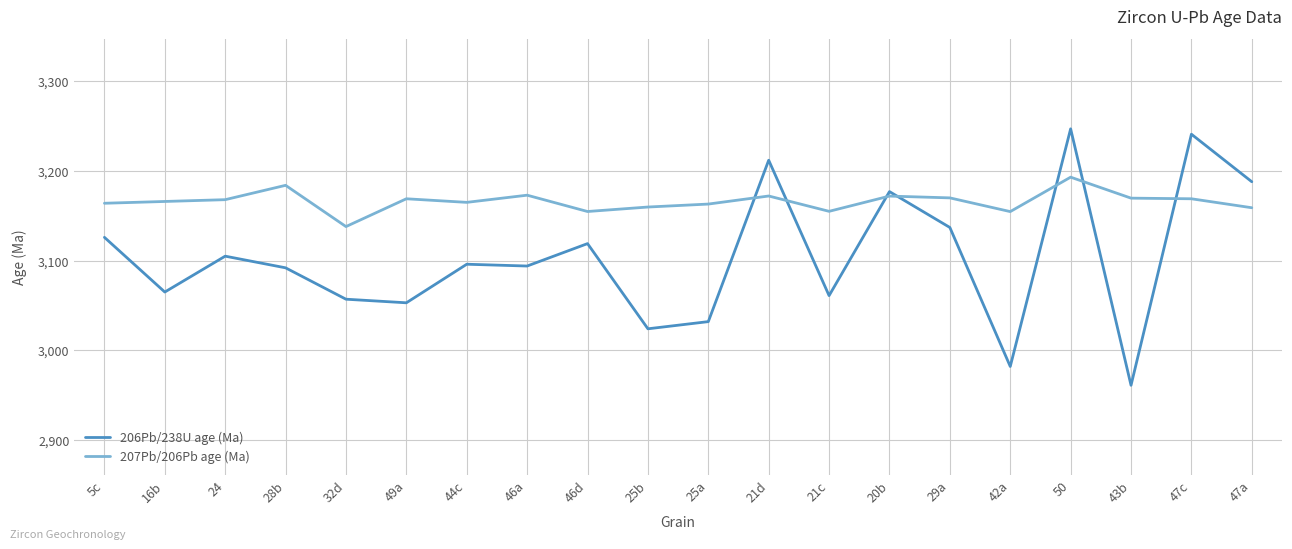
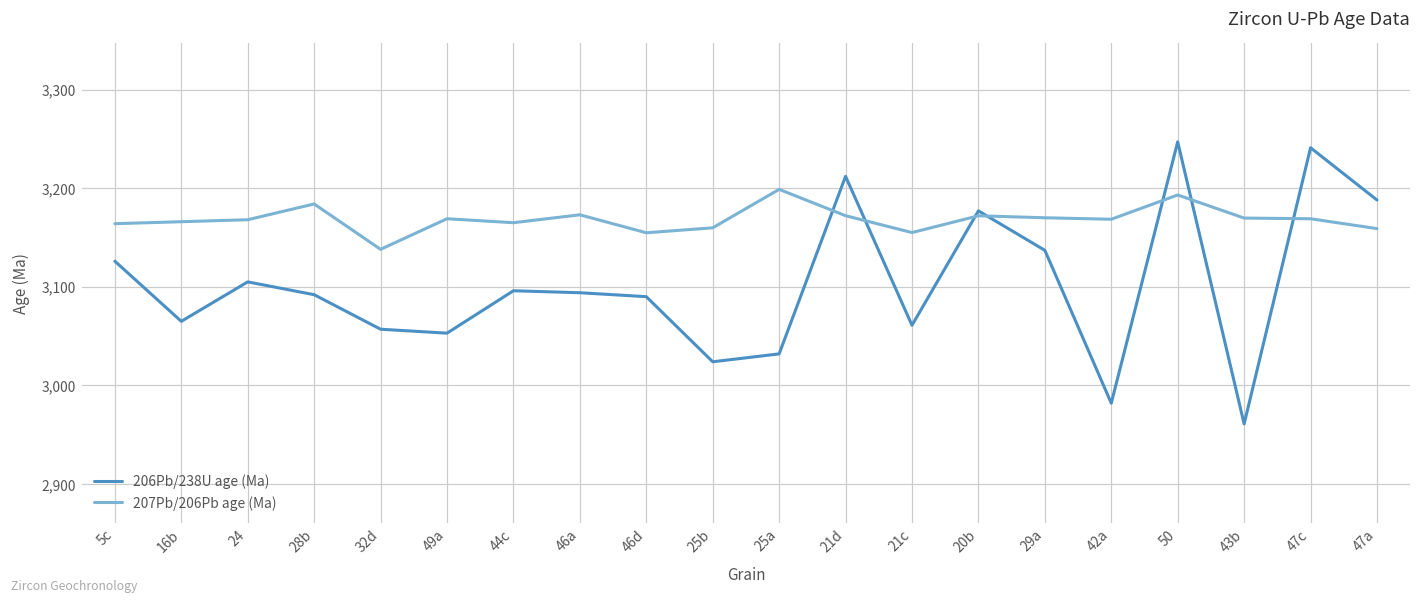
  {
    "206Pb/238U age (Ma)": {
      "5c": "3,130",
      "16b": "3,070",
      "24": "3,110",
      "28b": "3,090",
      "32d": "3,060",
      "49a": "3,050",
      "44c": "3,100",
      "46a": "3,090",
-     "46d": "3,120",
+     "46d": "3,090",
      "25b": "3,020",
      "25a": "3,030",
      "21d": "3,210",
      "21c": "3,060",
      "20b": "3,180",
      "29a": "3,140",
      "42a": "2,980",
      "50": "3,250",
      "43b": "2,960",
      "47c": "3,240",
      "47a": "3,190"
    },
    "207Pb/206Pb age (Ma)": {
      "5c": "3,160",
      "16b": "3,170",
      "24": "3,170",
      "28b": "3,180",
      "32d": "3,140",
      "49a": "3,170",
      "44c": "3,170",
      "46a": "3,170",
      "46d": "3,150",
      "25b": "3,160",
-     "25a": "3,160",
+     "25a": "3,200",
      "21d": "3,170",
      "21c": "3,160",
      "20b": "3,170",
      "29a": "3,170",
-     "42a": "3,150",
+     "42a": "3,170",
      "50": "3,190",
      "43b": "3,170",
      "47c": "3,170",
      "47a": "3,160"
    }
  }
